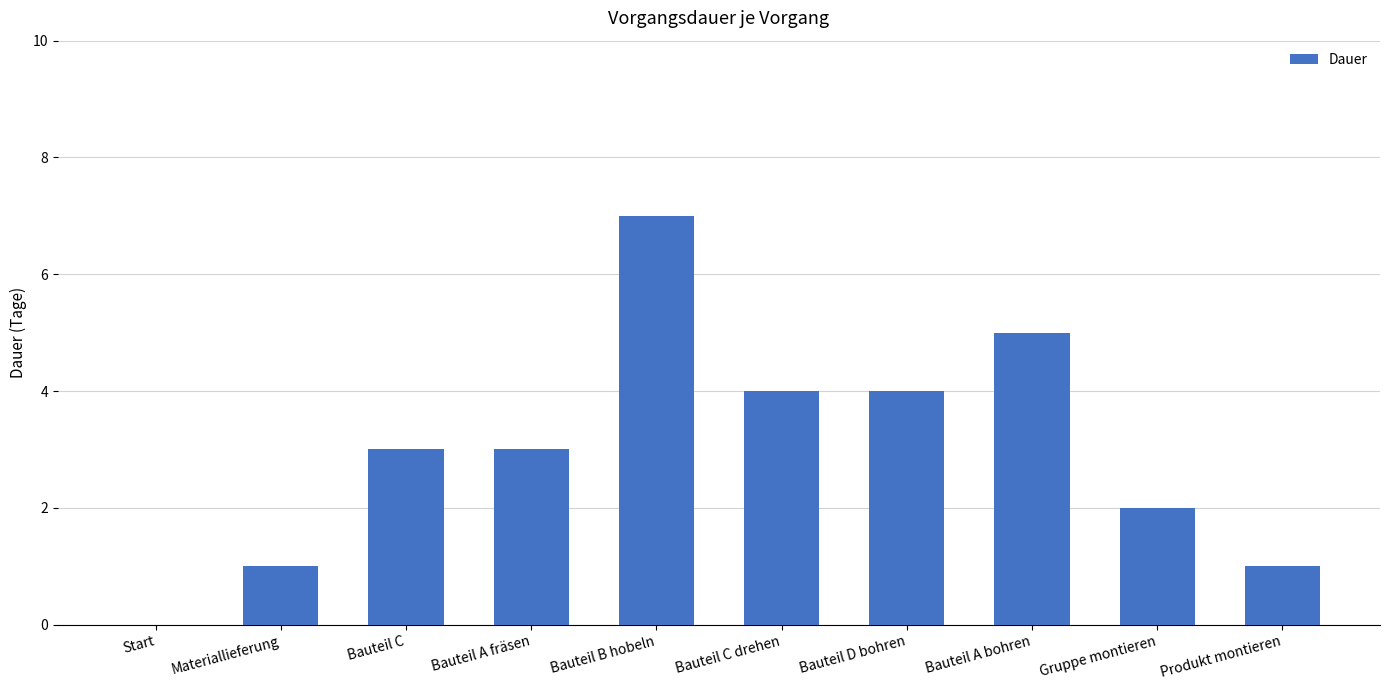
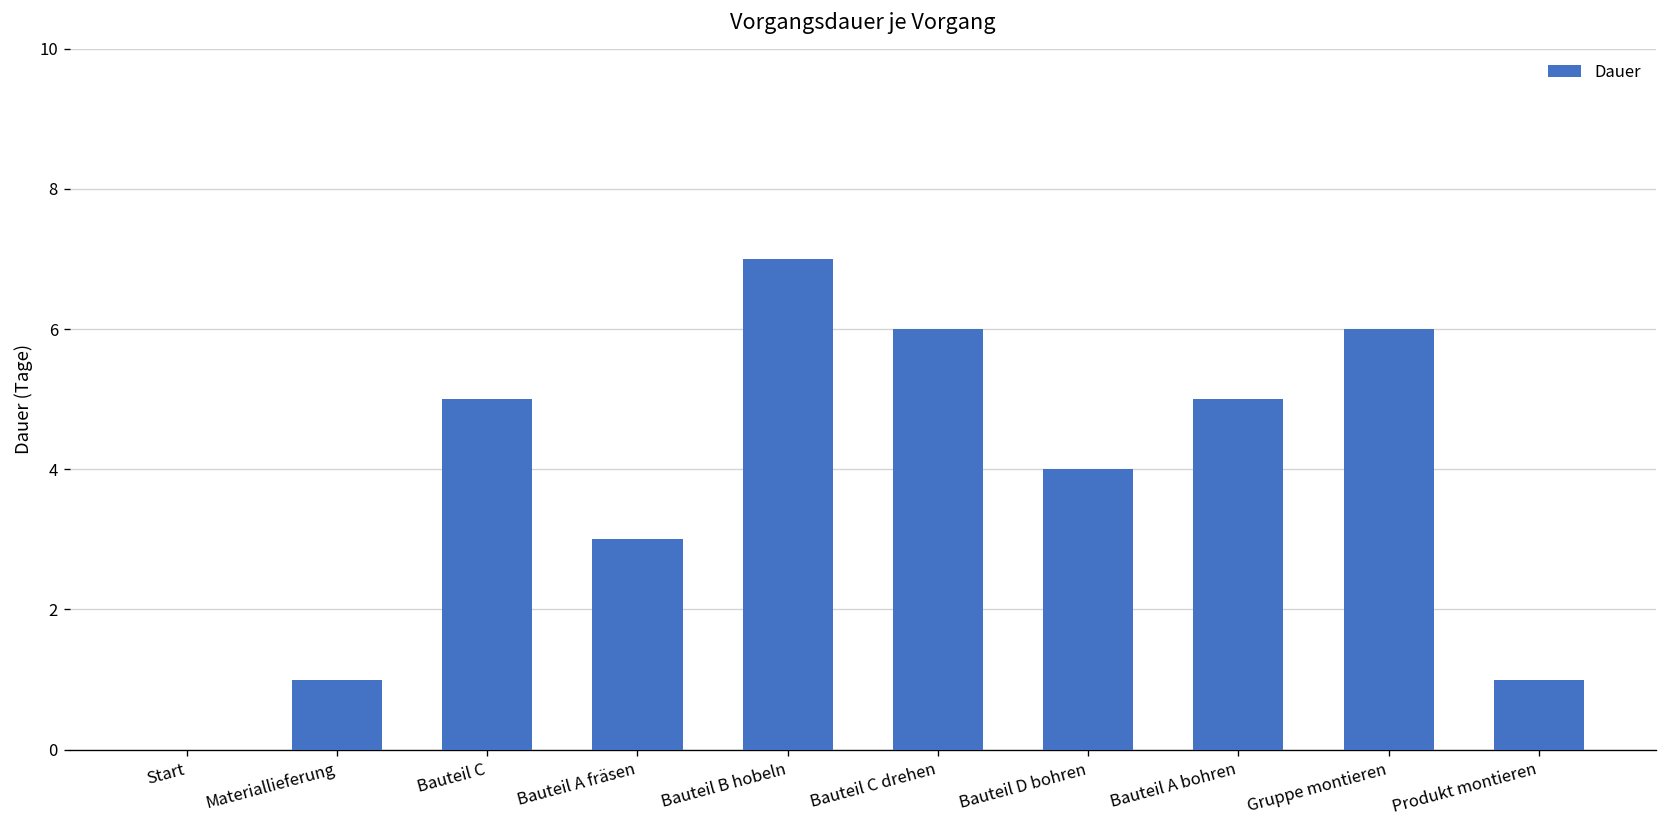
  {
    "Start": 0,
    "Materiallieferung": 1,
-   "Bauteil C": 3,
+   "Bauteil C": 5,
    "Bauteil A fräsen": 3,
    "Bauteil B hobeln": 7,
-   "Bauteil C drehen": 4,
+   "Bauteil C drehen": 6,
    "Bauteil D bohren": 4,
    "Bauteil A bohren": 5,
-   "Gruppe montieren": 2,
+   "Gruppe montieren": 6,
    "Produkt montieren": 1
  }
